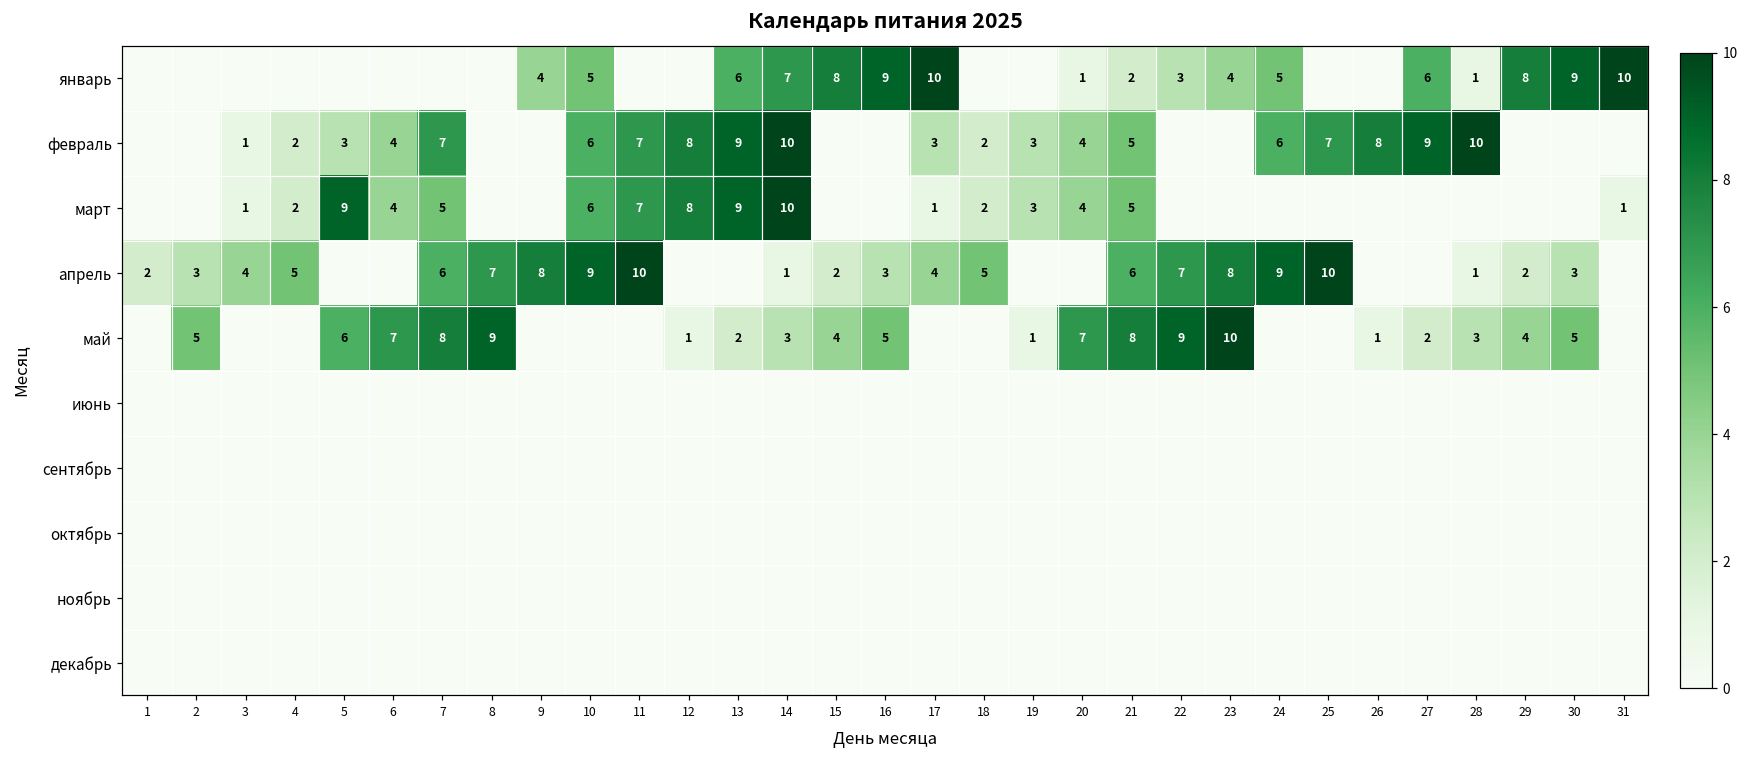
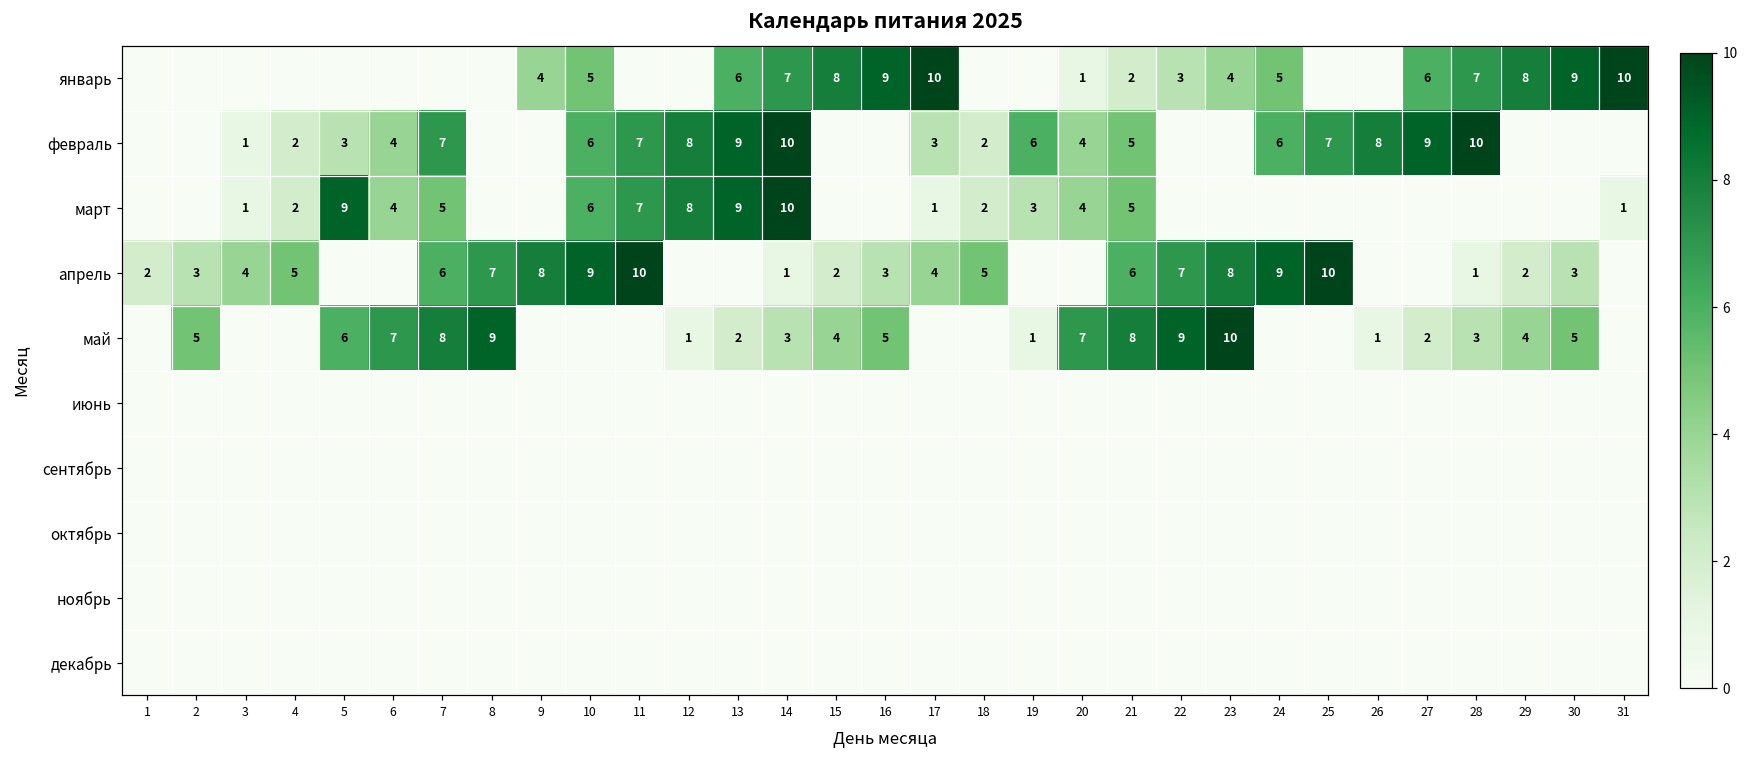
  {
    "январь": {
      "9": 4,
      "10": 5,
      "13": 6,
      "14": 7,
      "15": 8,
      "16": 9,
      "17": 10,
      "20": 1,
      "21": 2,
      "22": 3,
      "23": 4,
      "24": 5,
      "27": 6,
-     "28": 1,
+     "28": 7,
      "29": 8,
      "30": 9,
      "31": 10
    },
    "февраль": {
      "3": 1,
      "4": 2,
      "5": 3,
      "6": 4,
      "7": 7,
      "10": 6,
      "11": 7,
      "12": 8,
      "13": 9,
      "14": 10,
      "17": 3,
      "18": 2,
-     "19": 3,
+     "19": 6,
      "20": 4,
      "21": 5,
      "24": 6,
      "25": 7,
      "26": 8,
      "27": 9,
      "28": 10
    },
    "март": {
      "3": 1,
      "4": 2,
      "5": 9,
      "6": 4,
      "7": 5,
      "10": 6,
      "11": 7,
      "12": 8,
      "13": 9,
      "14": 10,
      "17": 1,
      "18": 2,
      "19": 3,
      "20": 4,
      "21": 5,
      "31": 1
    },
    "апрель": {
      "1": 2,
      "2": 3,
      "3": 4,
      "4": 5,
      "7": 6,
      "8": 7,
      "9": 8,
      "10": 9,
      "11": 10,
      "14": 1,
      "15": 2,
      "16": 3,
      "17": 4,
      "18": 5,
      "21": 6,
      "22": 7,
      "23": 8,
      "24": 9,
      "25": 10,
      "28": 1,
      "29": 2,
      "30": 3
    },
    "май": {
      "2": 5,
      "5": 6,
      "6": 7,
      "7": 8,
      "8": 9,
      "12": 1,
      "13": 2,
      "14": 3,
      "15": 4,
      "16": 5,
      "19": 1,
      "20": 7,
      "21": 8,
      "22": 9,
      "23": 10,
      "26": 1,
      "27": 2,
      "28": 3,
      "29": 4,
      "30": 5
    }
  }
